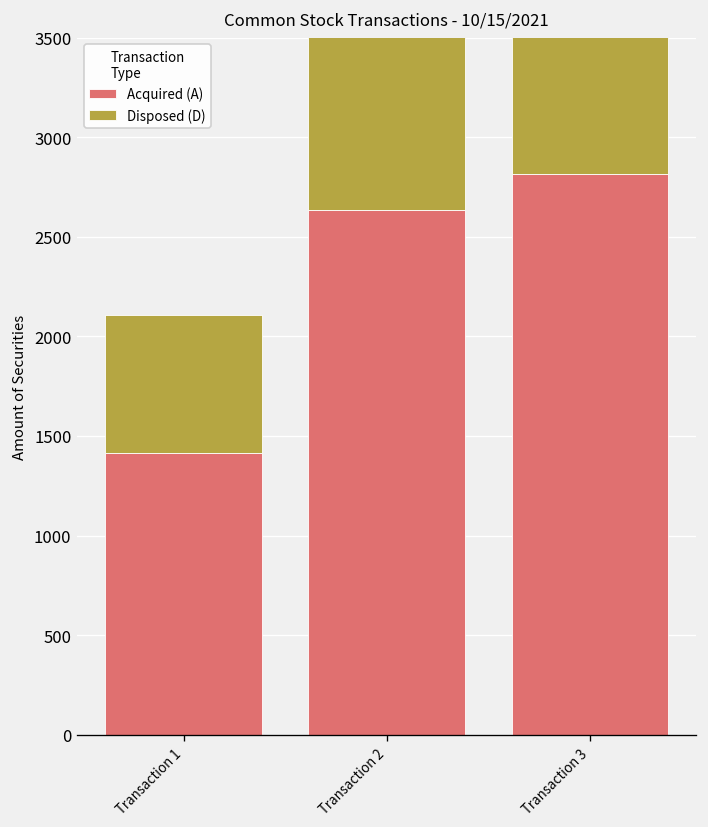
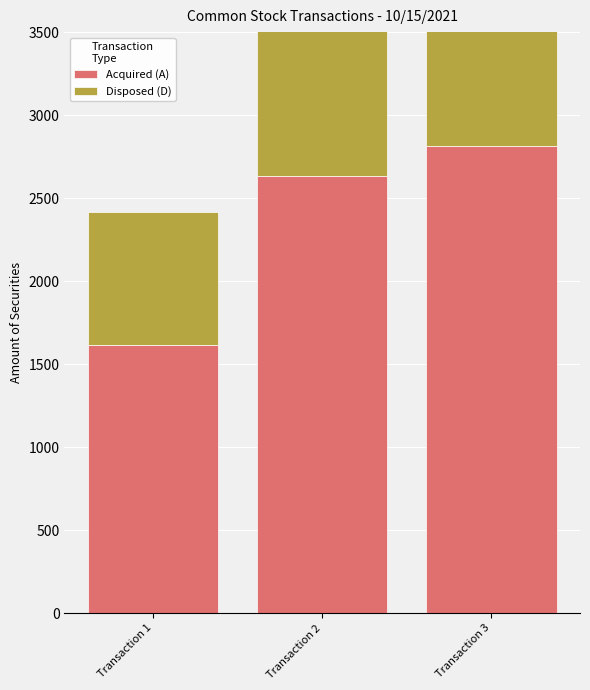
  {
    "Acquired (A)": {
-     "Transaction 1": 1420,
+     "Transaction 1": 1610,
      "Transaction 2": 2640,
      "Transaction 3": 2820
    },
    "Disposed (D)": {
-     "Transaction 1": 690
+     "Transaction 1": 800
    }
  }
